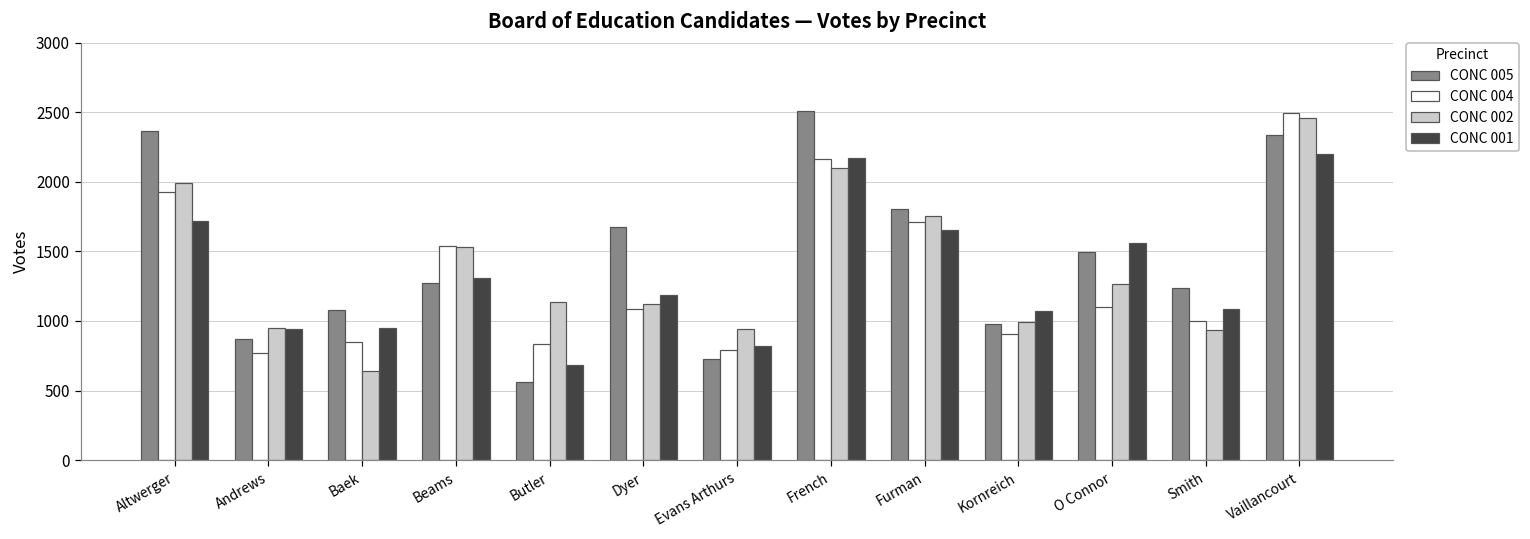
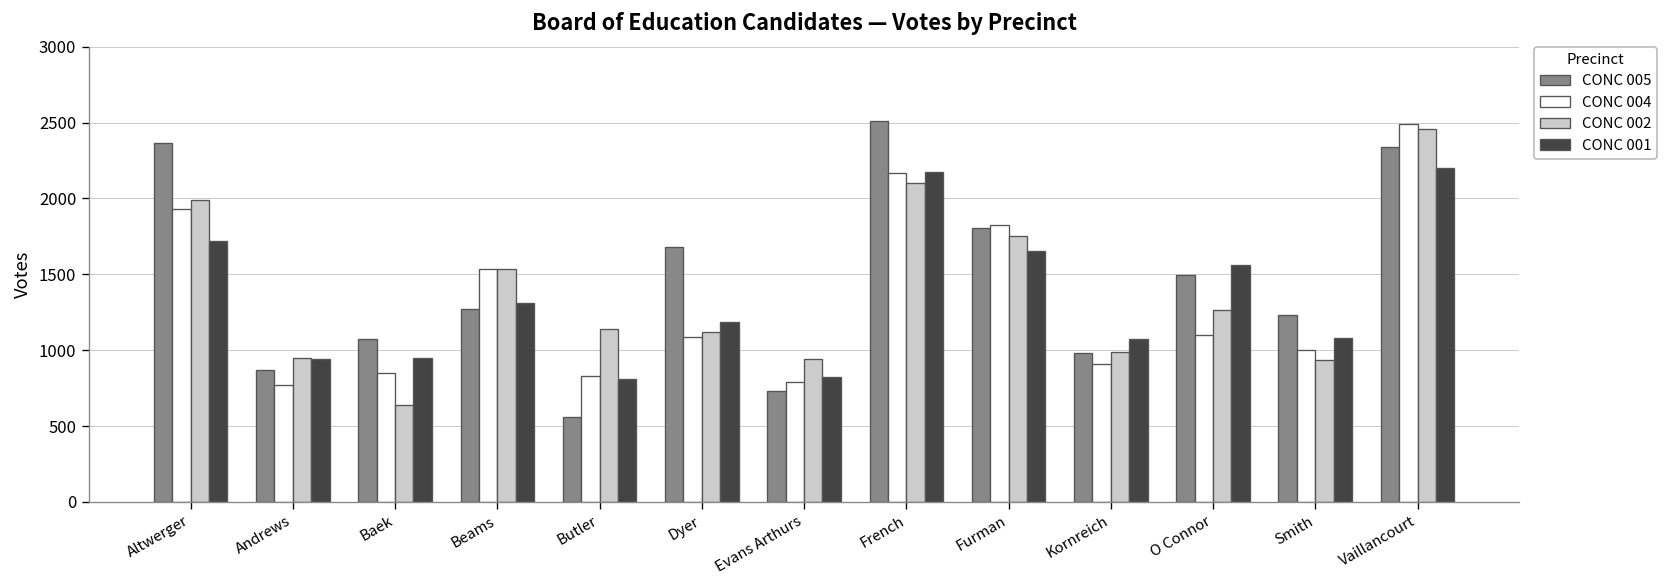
  {
    "CONC 005": {
      "Altwerger": 2370,
      "Andrews": 870,
      "Baek": 1080,
      "Beams": 1270,
      "Butler": 560,
      "Dyer": 1680,
      "Evans Arthurs": 730,
      "French": 2510,
      "Furman": 1800,
      "Kornreich": 980,
      "O Connor": 1490,
      "Smith": 1230,
      "Vaillancourt": 2340
    },
    "CONC 004": {
      "Altwerger": 1930,
      "Andrews": 770,
      "Baek": 850,
      "Beams": 1540,
      "Butler": 830,
      "Dyer": 1090,
      "Evans Arthurs": 790,
      "French": 2170,
-     "Furman": 1710,
+     "Furman": 1830,
      "Kornreich": 910,
      "O Connor": 1100,
      "Smith": 1000,
      "Vaillancourt": 2490
    },
    "CONC 002": {
      "Altwerger": 1990,
      "Andrews": 950,
      "Baek": 640,
      "Beams": 1530,
      "Butler": 1140,
      "Dyer": 1120,
      "Evans Arthurs": 940,
      "French": 2100,
      "Furman": 1750,
      "Kornreich": 990,
      "O Connor": 1260,
      "Smith": 940,
      "Vaillancourt": 2460
    },
    "CONC 001": {
      "Altwerger": 1720,
      "Andrews": 940,
      "Baek": 950,
      "Beams": 1310,
-     "Butler": 680,
+     "Butler": 810,
      "Dyer": 1190,
      "Evans Arthurs": 820,
      "French": 2170,
      "Furman": 1650,
      "Kornreich": 1080,
      "O Connor": 1560,
      "Smith": 1080,
      "Vaillancourt": 2200
    }
  }
